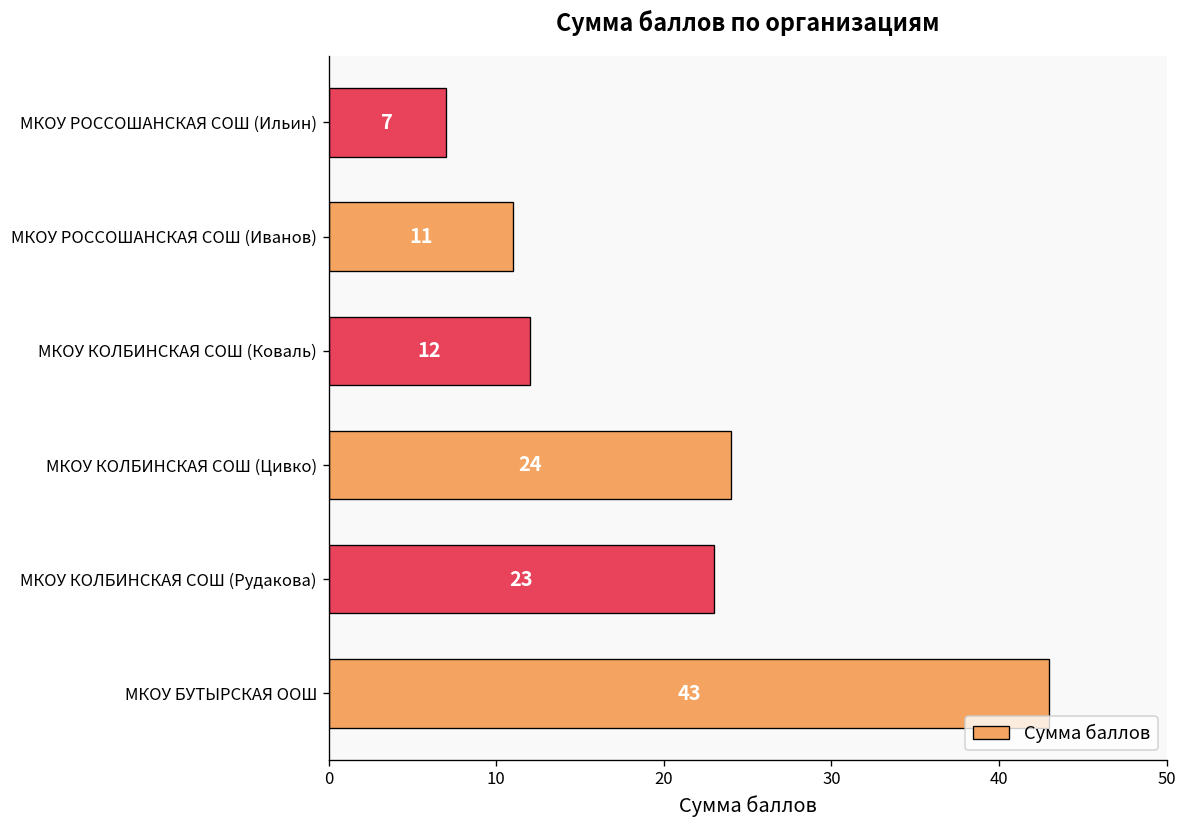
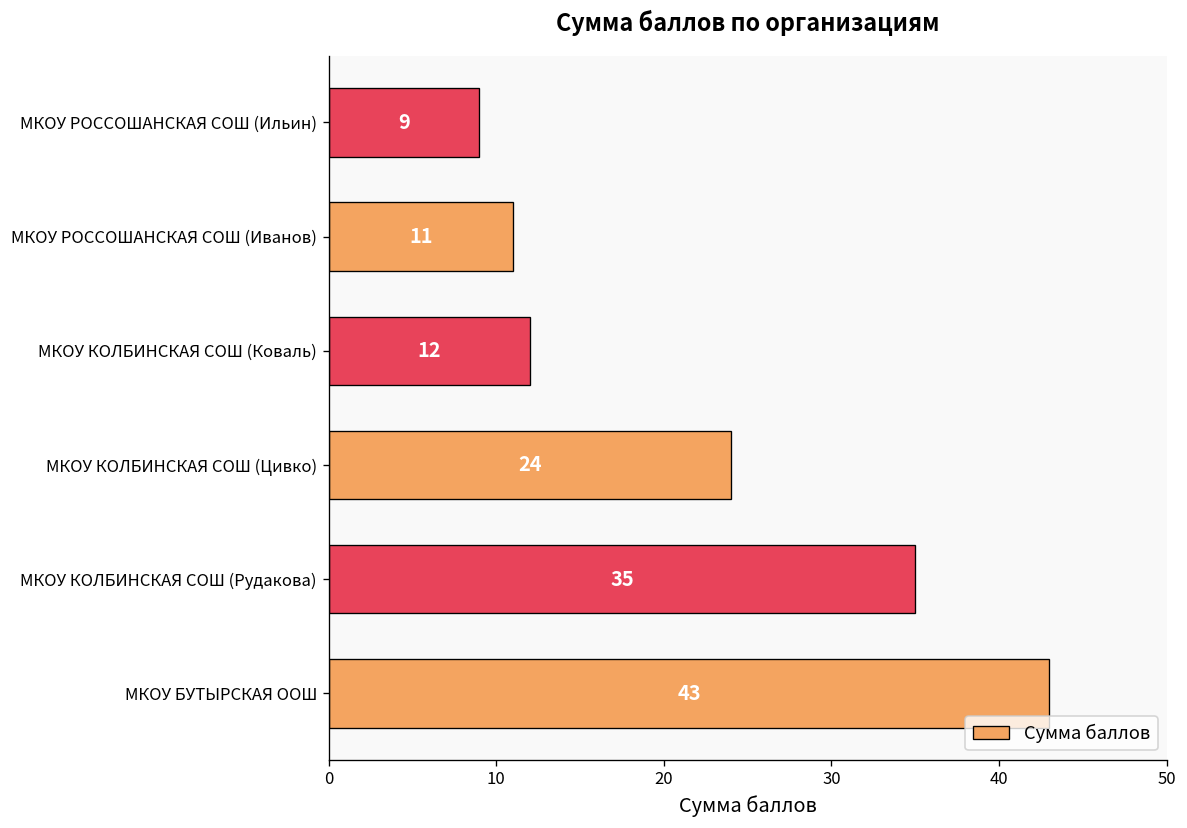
  {
-   "МКОУ РОССОШАНСКАЯ СОШ (Ильин)": 7,
+   "МКОУ РОССОШАНСКАЯ СОШ (Ильин)": 9,
    "МКОУ РОССОШАНСКАЯ СОШ (Иванов)": 11,
    "МКОУ КОЛБИНСКАЯ СОШ (Коваль)": 12,
    "МКОУ КОЛБИНСКАЯ СОШ (Цивко)": 24,
-   "МКОУ КОЛБИНСКАЯ СОШ (Рудакова)": 23,
+   "МКОУ КОЛБИНСКАЯ СОШ (Рудакова)": 35,
    "МКОУ БУТЫРСКАЯ ООШ": 43
  }
